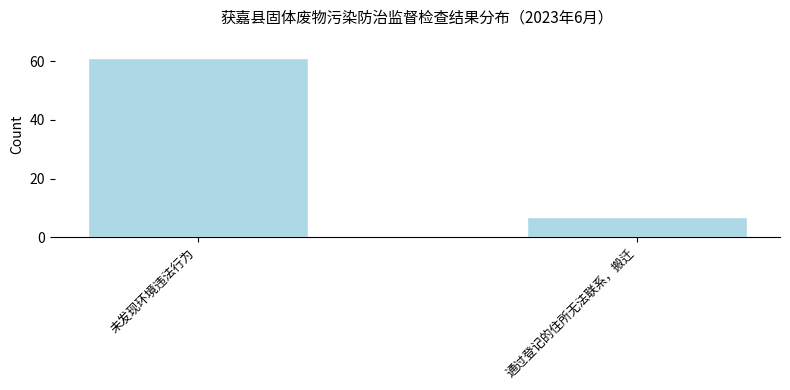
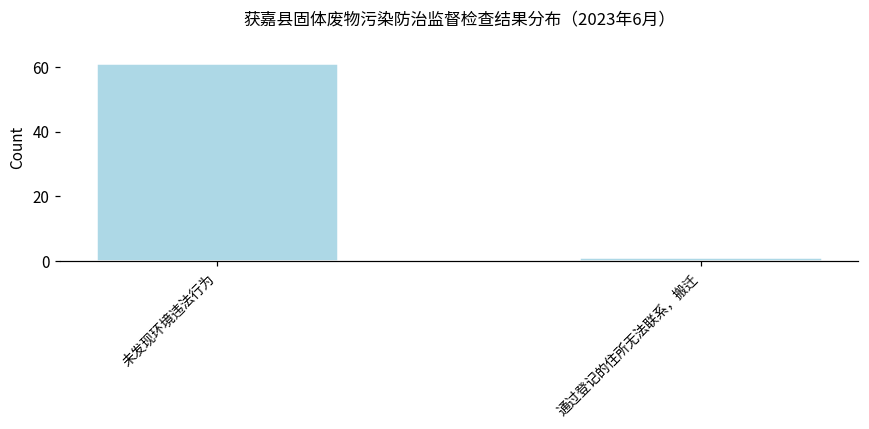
  {
    "未发现环境违法行为": 61,
-   "通过登记的住所无法联系，搬迁": 7
+   "通过登记的住所无法联系，搬迁": 1
  }
